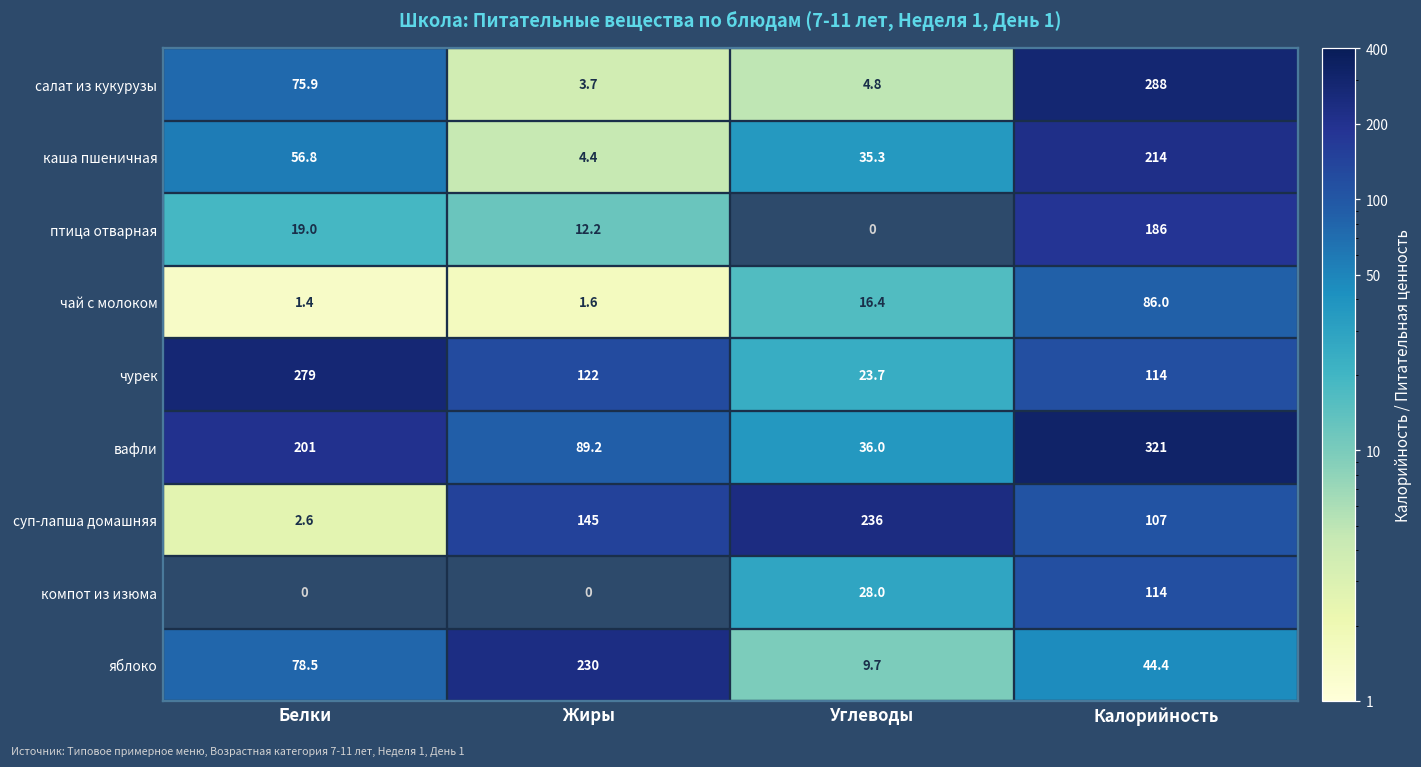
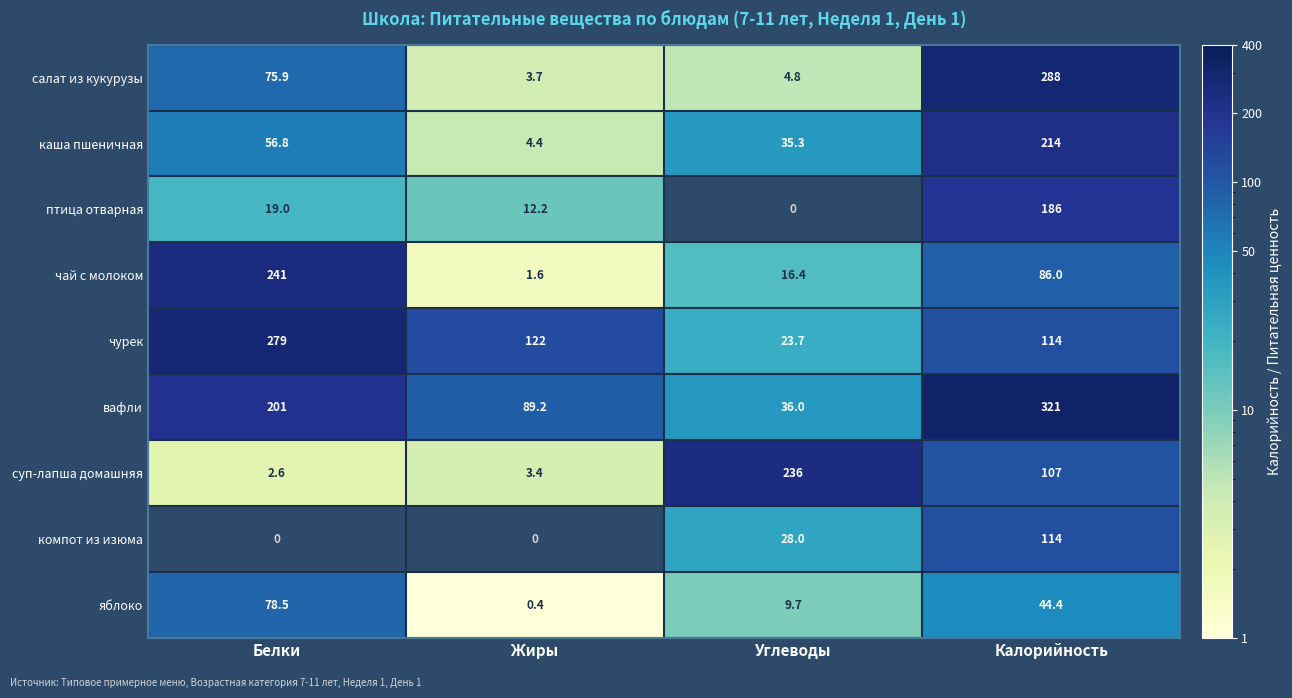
  {
    "салат из кукурузы": {
      "Белки": 75.9,
      "Жиры": 3.7,
      "Углеводы": 4.8,
      "Калорийность": 288
    },
    "каша пшеничная": {
      "Белки": 56.8,
      "Жиры": 4.4,
      "Углеводы": 35.3,
      "Калорийность": 214
    },
    "птица отварная": {
      "Белки": 19.0,
      "Жиры": 12.2,
      "Калорийность": 186
    },
    "чай с молоком": {
-     "Белки": 1.4,
+     "Белки": 241,
      "Жиры": 1.6,
      "Углеводы": 16.4,
      "Калорийность": 86.0
    },
    "чурек": {
      "Белки": 279,
      "Жиры": 122,
      "Углеводы": 23.7,
      "Калорийность": 114
    },
    "вафли": {
      "Белки": 201,
      "Жиры": 89.2,
      "Углеводы": 36.0,
      "Калорийность": 321
    },
    "суп-лапша домашняя": {
      "Белки": 2.6,
-     "Жиры": 145,
+     "Жиры": 3.4,
      "Углеводы": 236,
      "Калорийность": 107
    },
    "компот из изюма": {
      "Углеводы": 28.0,
      "Калорийность": 114
    },
    "яблоко": {
      "Белки": 78.5,
-     "Жиры": 230,
+     "Жиры": 0.4,
      "Углеводы": 9.7,
      "Калорийность": 44.4
    }
  }
